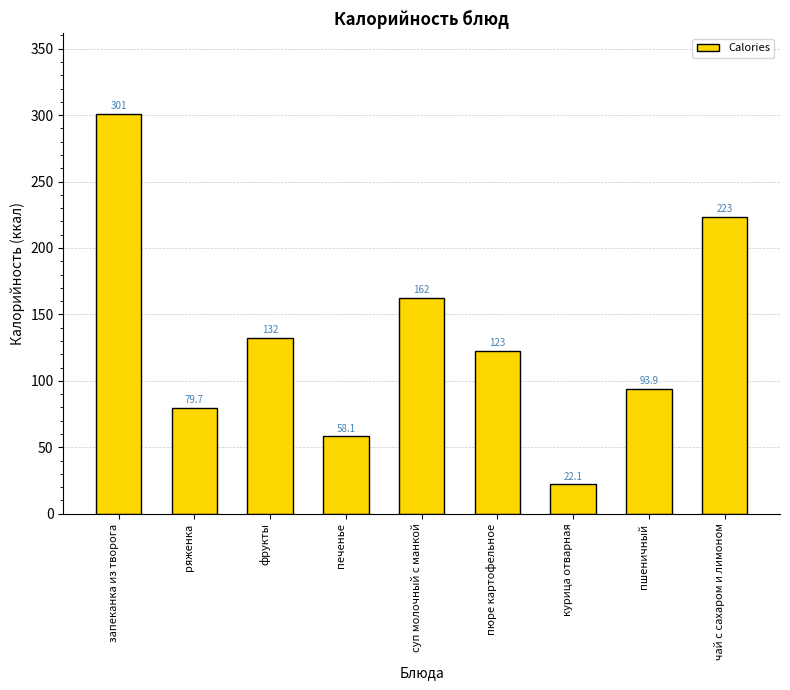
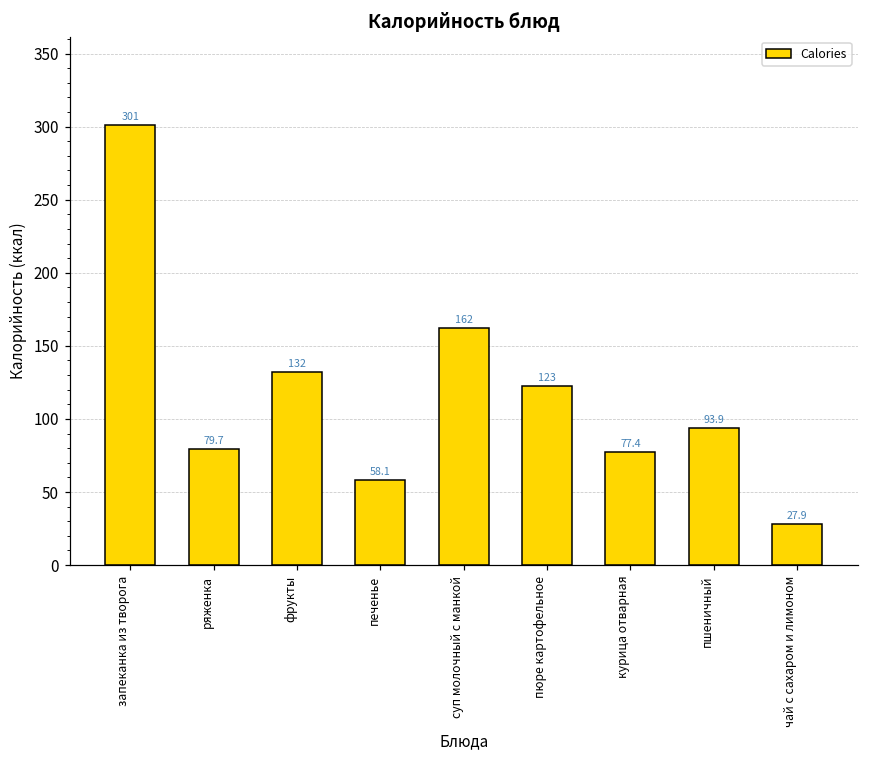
  {
    "запеканка из творога": 301,
    "ряженка": 79.7,
    "фрукты": 132,
    "печенье": 58.1,
    "суп молочный с манкой": 162,
    "пюре картофельное": 123,
-   "курица отварная": 22.1,
+   "курица отварная": 77.4,
    "пшеничный": 93.9,
-   "чай с сахаром и лимоном": 223
+   "чай с сахаром и лимоном": 27.9
  }
